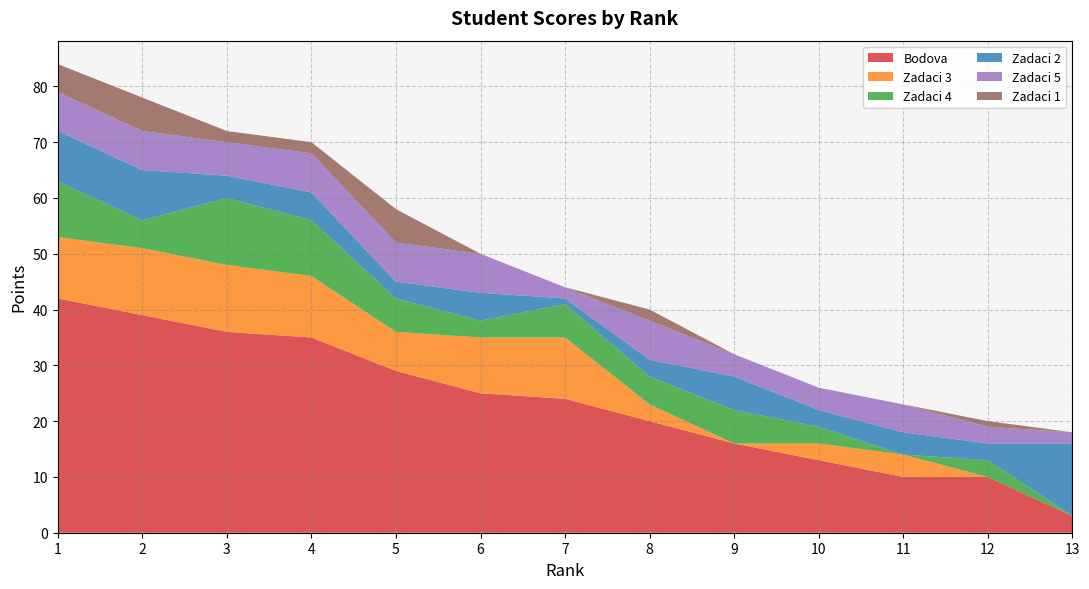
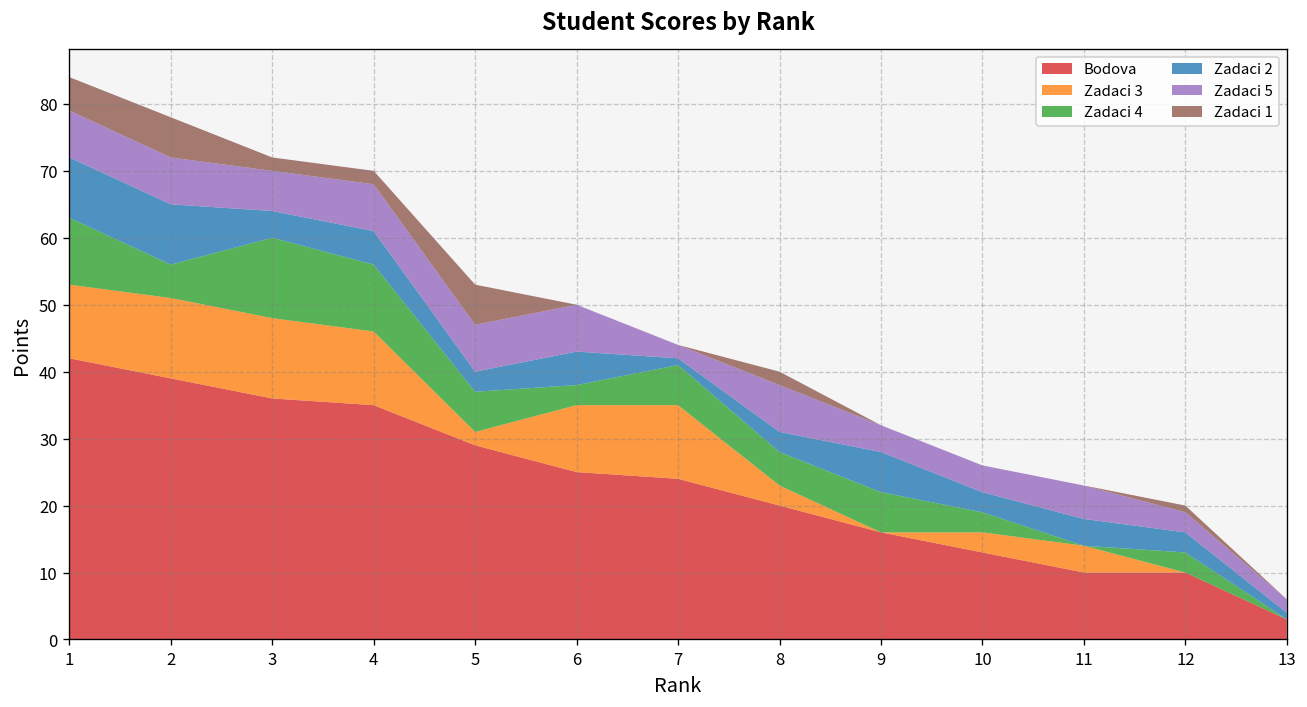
  {
    "Bodova": {
      "1": 42,
      "2": 39,
      "3": 36,
      "4": 35,
      "5": 29,
      "6": 25,
      "7": 24,
      "8": 20,
      "10": 13,
      "11": 10
    },
    "Zadaci 3": {
      "1": 11,
      "2": 12,
      "3": 12,
      "4": 11,
-     "5": 7,
+     "5": 2,
      "6": 10,
      "7": 11,
      "8": 3,
      "10": 3
    },
    "Zadaci 4": {
      "1": 10,
      "2": 5,
      "3": 12,
      "4": 10,
      "5": 6,
      "6": 3,
      "7": 6,
      "8": 5,
      "9": 6,
      "10": 3,
      "12": 3
    },
    "Zadaci 2": {
      "1": 9,
      "2": 9,
      "3": 4,
      "4": 5,
      "5": 3,
      "6": 5,
      "7": 1,
      "8": 3,
      "9": 6,
      "10": 3,
      "11": 4,
      "12": 3,
-     "13": 13
+     "13": 1
    },
    "Zadaci 5": {
      "1": 7,
      "2": 7,
      "3": 6,
      "4": 7,
      "5": 7,
      "8": 7,
      "12": 3
    },
    "Zadaci 1": {
      "1": 5,
      "2": 6,
      "3": 2,
      "4": 2,
      "5": 6,
      "8": 2,
      "12": 1
    }
  }
